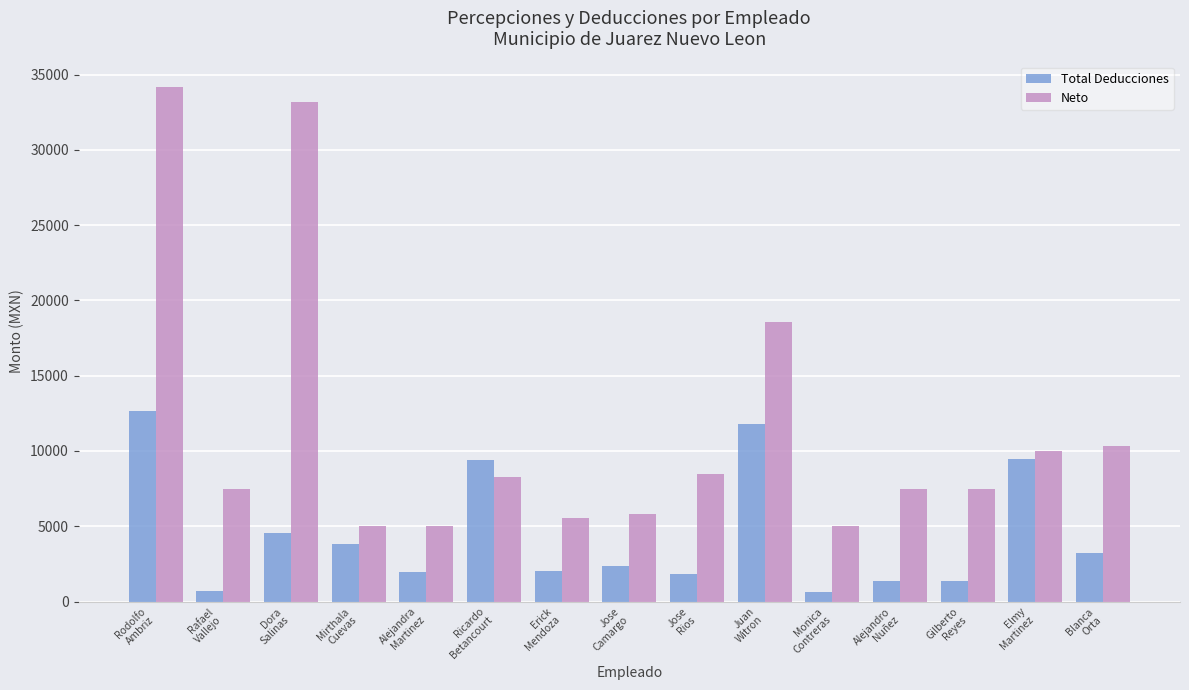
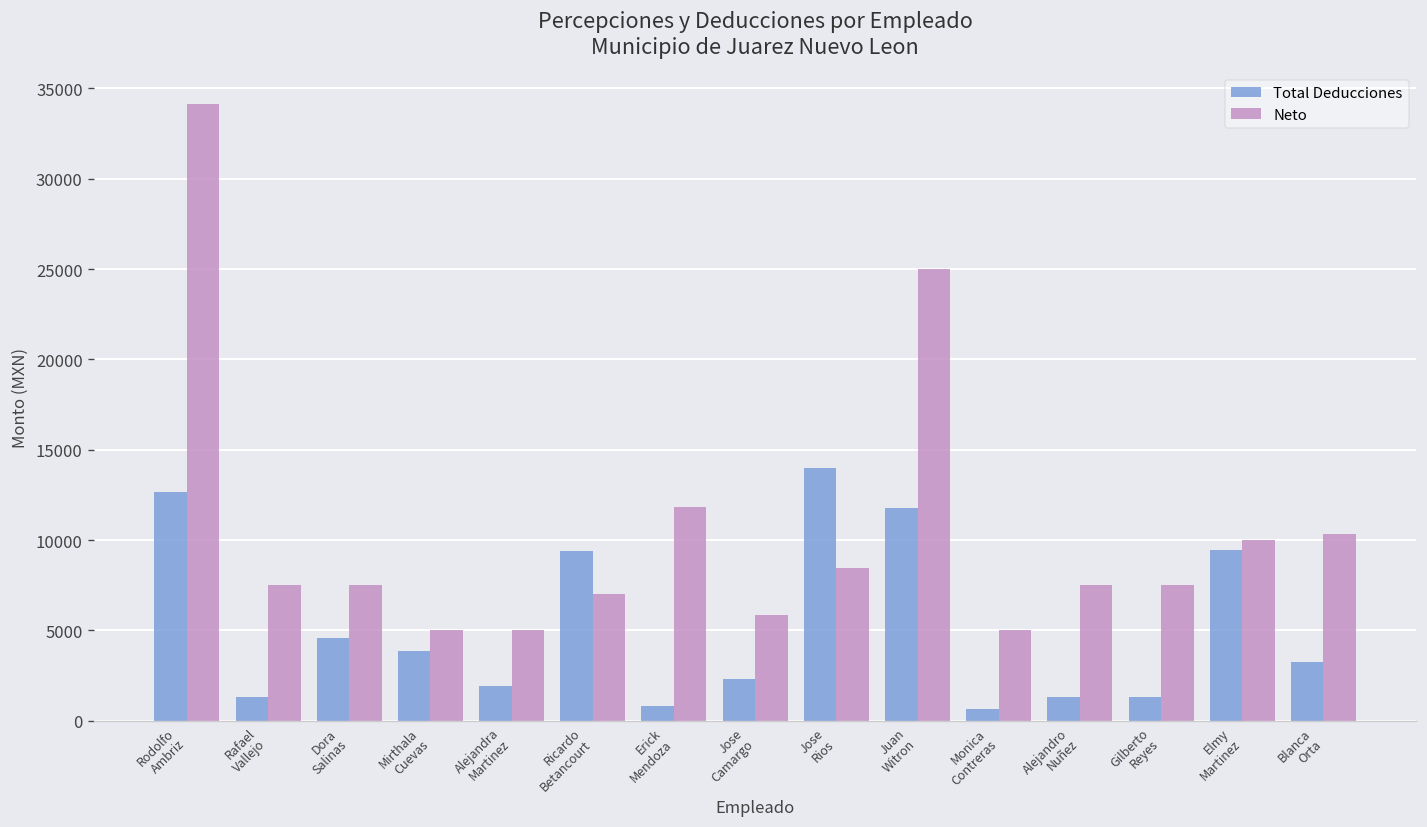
  {
    "Total Deducciones": {
      "Rodolfo Ambriz": 12700,
-     "Rafael Vallejo": 700,
+     "Rafael Vallejo": 1300,
      "Dora Salinas": 4600,
      "Mirthala Cuevas": 3800,
      "Alejandra Martinez": 1900,
      "Ricardo Betancourt": 9400,
-     "Erick Mendoza": 2000,
+     "Erick Mendoza": 800,
      "Jose Camargo": 2300,
-     "Jose Rios": 1800,
+     "Jose Rios": 14000,
      "Juan Witron": 11800,
      "Monica Contreras": 700,
      "Alejandro Nuñez": 1300,
      "Gilberto Reyes": 1300,
      "Elmy Martinez": 9500,
      "Blanca Orta": 3200
    },
    "Neto": {
      "Rodolfo Ambriz": 34200,
      "Rafael Vallejo": 7500,
-     "Dora Salinas": 33200,
+     "Dora Salinas": 7500,
      "Mirthala Cuevas": 5000,
      "Alejandra Martinez": 5000,
-     "Ricardo Betancourt": 8300,
-     "Erick Mendoza": 5500,
+     "Ricardo Betancourt": 7000,
+     "Erick Mendoza": 11800,
      "Jose Camargo": 5800,
      "Jose Rios": 8500,
-     "Juan Witron": 18500,
+     "Juan Witron": 25000,
      "Monica Contreras": 5000,
      "Alejandro Nuñez": 7500,
      "Gilberto Reyes": 7500,
      "Elmy Martinez": 10000,
      "Blanca Orta": 10300
    }
  }
